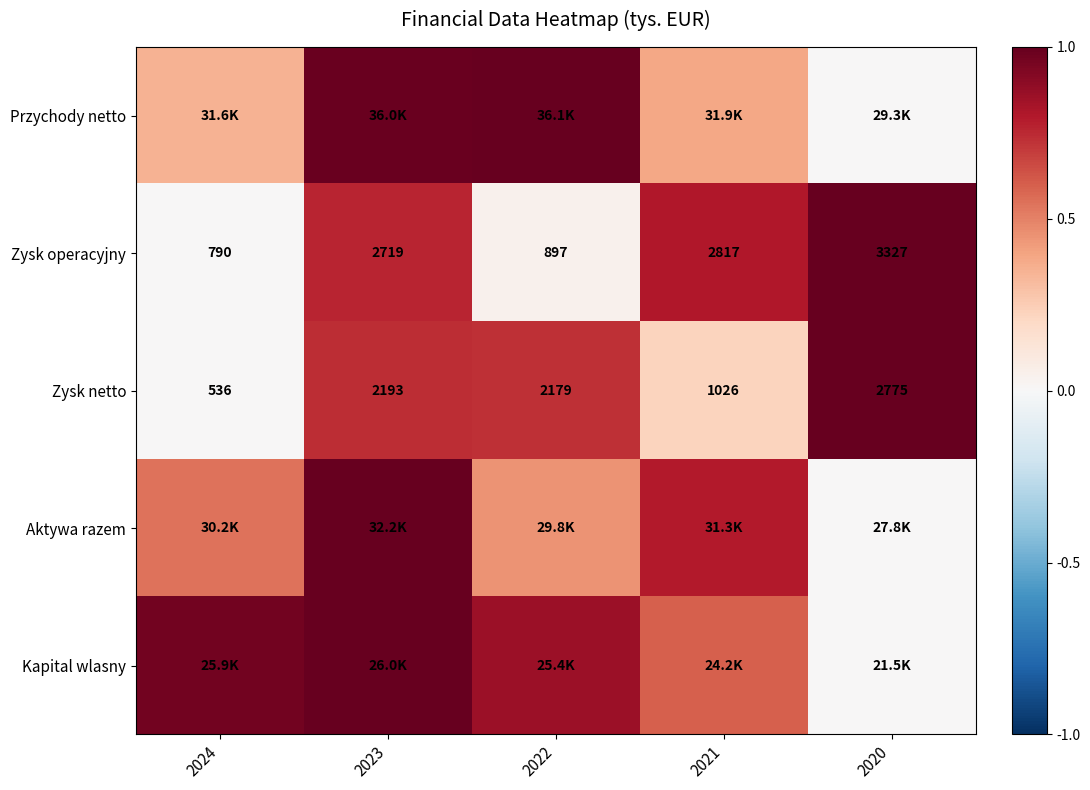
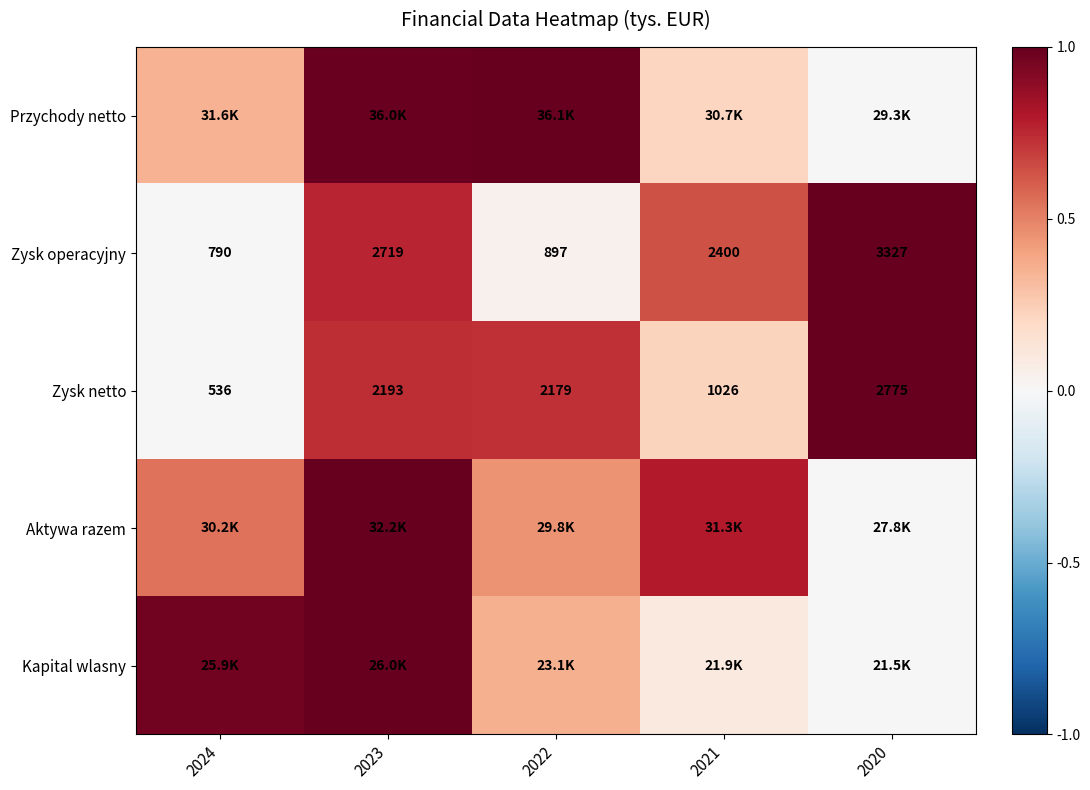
  {
    "Przychody netto": {
      "2024": "31.6K",
      "2023": "36.0K",
      "2022": "36.1K",
-     "2021": "31.9K",
+     "2021": "30.7K",
      "2020": "29.3K"
    },
    "Zysk operacyjny": {
      "2024": "790",
      "2023": "2719",
      "2022": "897",
-     "2021": "2817",
+     "2021": "2400",
      "2020": "3327"
    },
    "Zysk netto": {
      "2024": "536",
      "2023": "2193",
      "2022": "2179",
      "2021": "1026",
      "2020": "2775"
    },
    "Aktywa razem": {
      "2024": "30.2K",
      "2023": "32.2K",
      "2022": "29.8K",
      "2021": "31.3K",
      "2020": "27.8K"
    },
    "Kapital wlasny": {
      "2024": "25.9K",
      "2023": "26.0K",
-     "2022": "25.4K",
-     "2021": "24.2K",
+     "2022": "23.1K",
+     "2021": "21.9K",
      "2020": "21.5K"
    }
  }
